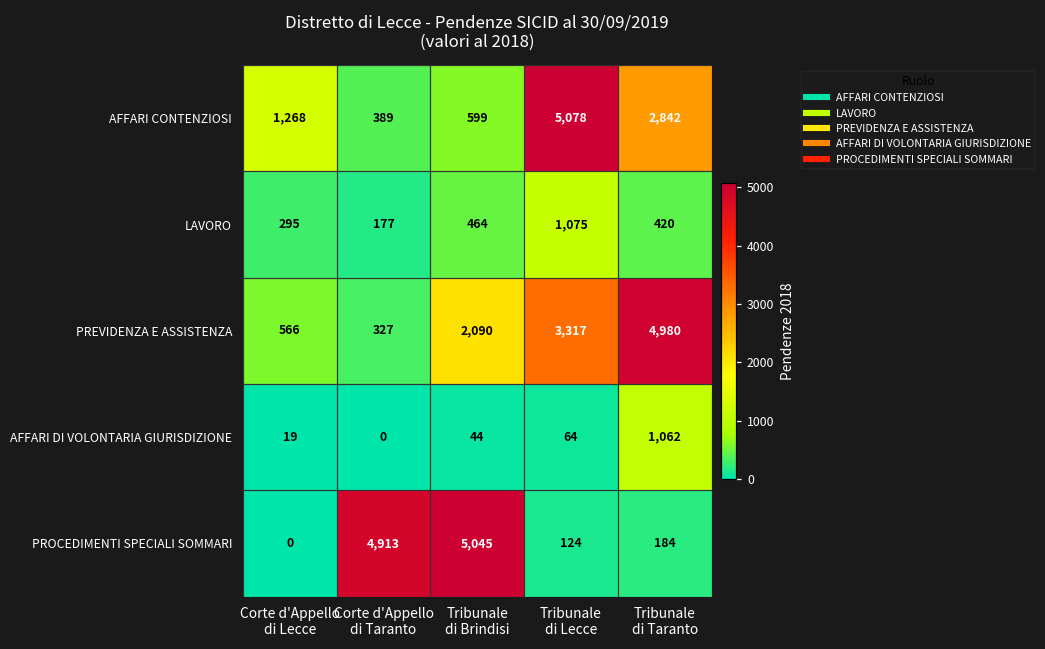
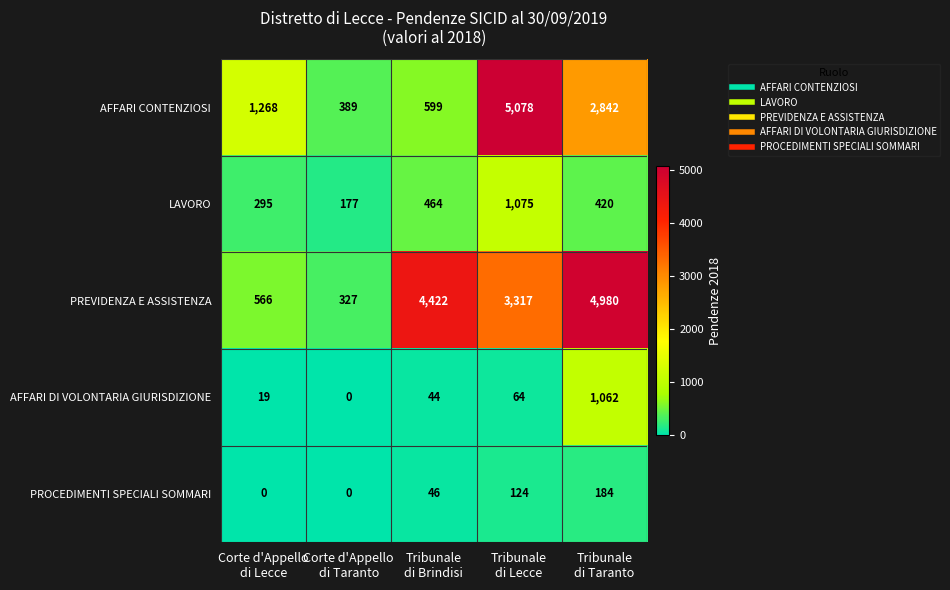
  {
    "AFFARI CONTENZIOSI": {
      "Corte d'Appello di Lecce": "1,268",
      "Corte d'Appello di Taranto": "389",
      "Tribunale di Brindisi": "599",
      "Tribunale di Lecce": "5,078",
      "Tribunale di Taranto": "2,842"
    },
    "LAVORO": {
      "Corte d'Appello di Lecce": "295",
      "Corte d'Appello di Taranto": "177",
      "Tribunale di Brindisi": "464",
      "Tribunale di Lecce": "1,075",
      "Tribunale di Taranto": "420"
    },
    "PREVIDENZA E ASSISTENZA": {
      "Corte d'Appello di Lecce": "566",
      "Corte d'Appello di Taranto": "327",
-     "Tribunale di Brindisi": "2,090",
+     "Tribunale di Brindisi": "4,422",
      "Tribunale di Lecce": "3,317",
      "Tribunale di Taranto": "4,980"
    },
    "AFFARI DI VOLONTARIA GIURISDIZIONE": {
      "Corte d'Appello di Lecce": "19",
      "Corte d'Appello di Taranto": "0",
      "Tribunale di Brindisi": "44",
      "Tribunale di Lecce": "64",
      "Tribunale di Taranto": "1,062"
    },
    "PROCEDIMENTI SPECIALI SOMMARI": {
      "Corte d'Appello di Lecce": "0",
-     "Corte d'Appello di Taranto": "4,913",
-     "Tribunale di Brindisi": "5,045",
+     "Corte d'Appello di Taranto": "0",
+     "Tribunale di Brindisi": "46",
      "Tribunale di Lecce": "124",
      "Tribunale di Taranto": "184"
    }
  }
